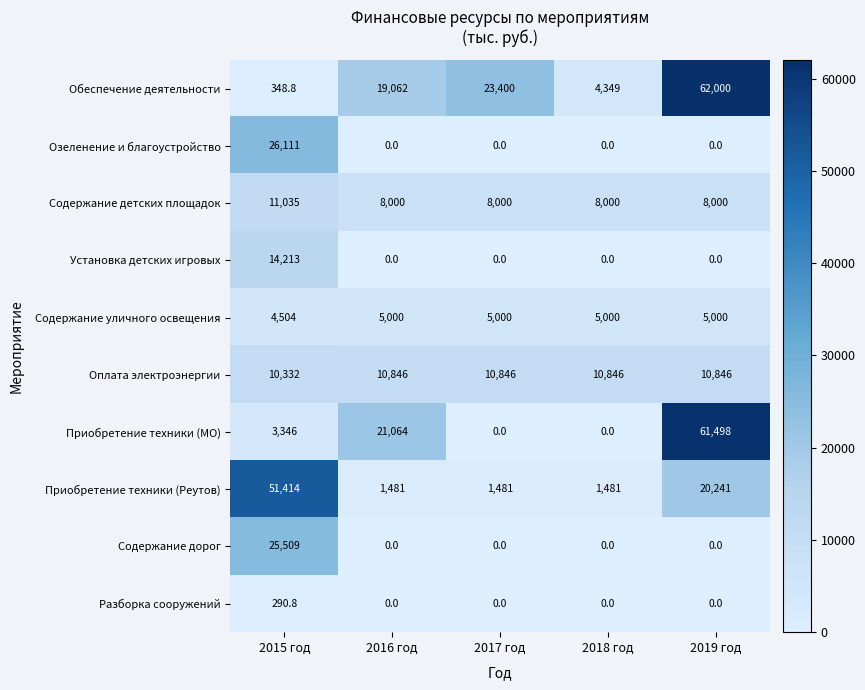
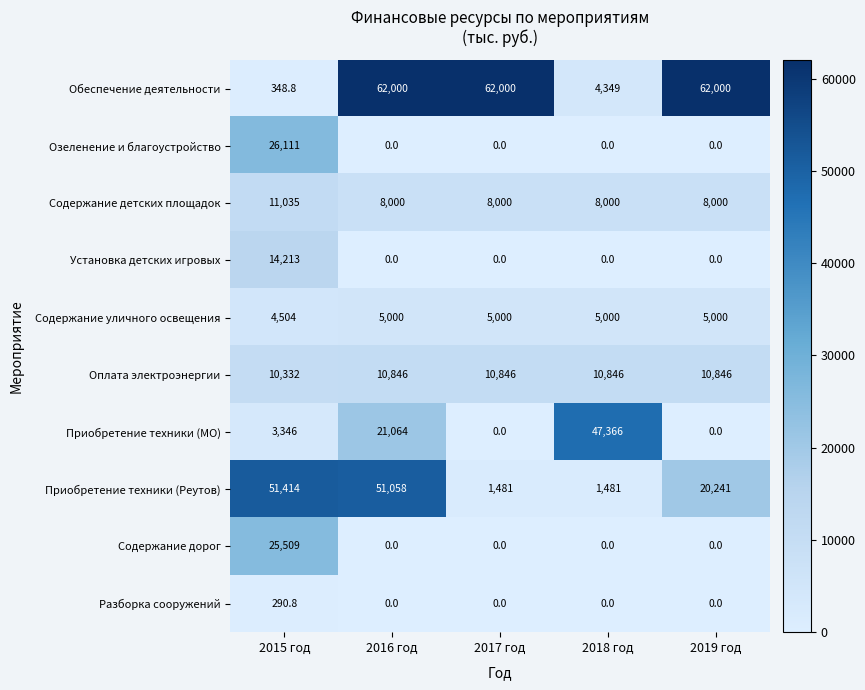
  {
    "Обеспечение деятельности": {
      "2015 год": "348.8",
-     "2016 год": "19,062",
-     "2017 год": "23,400",
+     "2016 год": "62,000",
+     "2017 год": "62,000",
      "2018 год": "4,349",
      "2019 год": "62,000"
    },
    "Озеленение и благоустройство": {
      "2015 год": "26,111",
      "2016 год": "0.0",
      "2017 год": "0.0",
      "2018 год": "0.0",
      "2019 год": "0.0"
    },
    "Содержание детских площадок": {
      "2015 год": "11,035",
      "2016 год": "8,000",
      "2017 год": "8,000",
      "2018 год": "8,000",
      "2019 год": "8,000"
    },
    "Установка детских игровых": {
      "2015 год": "14,213",
      "2016 год": "0.0",
      "2017 год": "0.0",
      "2018 год": "0.0",
      "2019 год": "0.0"
    },
    "Содержание уличного освещения": {
      "2015 год": "4,504",
      "2016 год": "5,000",
      "2017 год": "5,000",
      "2018 год": "5,000",
      "2019 год": "5,000"
    },
    "Оплата электроэнергии": {
      "2015 год": "10,332",
      "2016 год": "10,846",
      "2017 год": "10,846",
      "2018 год": "10,846",
      "2019 год": "10,846"
    },
    "Приобретение техники (МО)": {
      "2015 год": "3,346",
      "2016 год": "21,064",
      "2017 год": "0.0",
-     "2018 год": "0.0",
-     "2019 год": "61,498"
+     "2018 год": "47,366",
+     "2019 год": "0.0"
    },
    "Приобретение техники (Реутов)": {
      "2015 год": "51,414",
-     "2016 год": "1,481",
+     "2016 год": "51,058",
      "2017 год": "1,481",
      "2018 год": "1,481",
      "2019 год": "20,241"
    },
    "Содержание дорог": {
      "2015 год": "25,509",
      "2016 год": "0.0",
      "2017 год": "0.0",
      "2018 год": "0.0",
      "2019 год": "0.0"
    },
    "Разборка сооружений": {
      "2015 год": "290.8",
      "2016 год": "0.0",
      "2017 год": "0.0",
      "2018 год": "0.0",
      "2019 год": "0.0"
    }
  }
